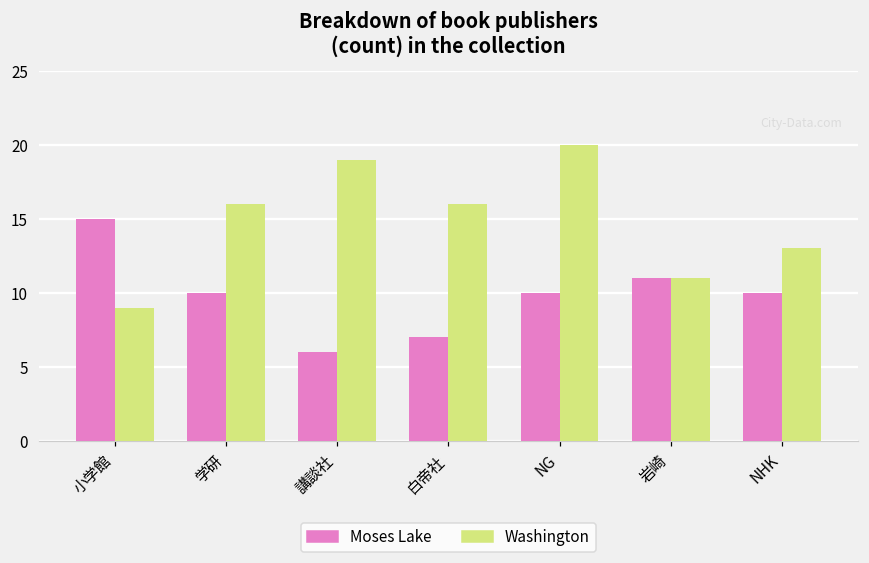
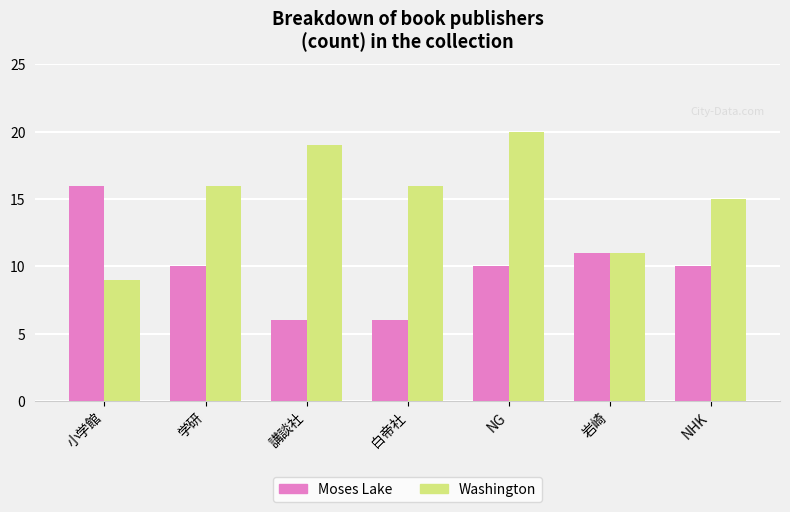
  {
    "Moses Lake": {
-     "小学館": 15,
+     "小学館": 16,
      "学研": 10,
      "講談社": 6,
-     "白帝社": 7,
+     "白帝社": 6,
      "NG": 10,
      "岩崎": 11,
      "NHK": 10
    },
    "Washington": {
      "小学館": 9,
      "学研": 16,
      "講談社": 19,
      "白帝社": 16,
      "NG": 20,
      "岩崎": 11,
-     "NHK": 13
+     "NHK": 15
    }
  }
